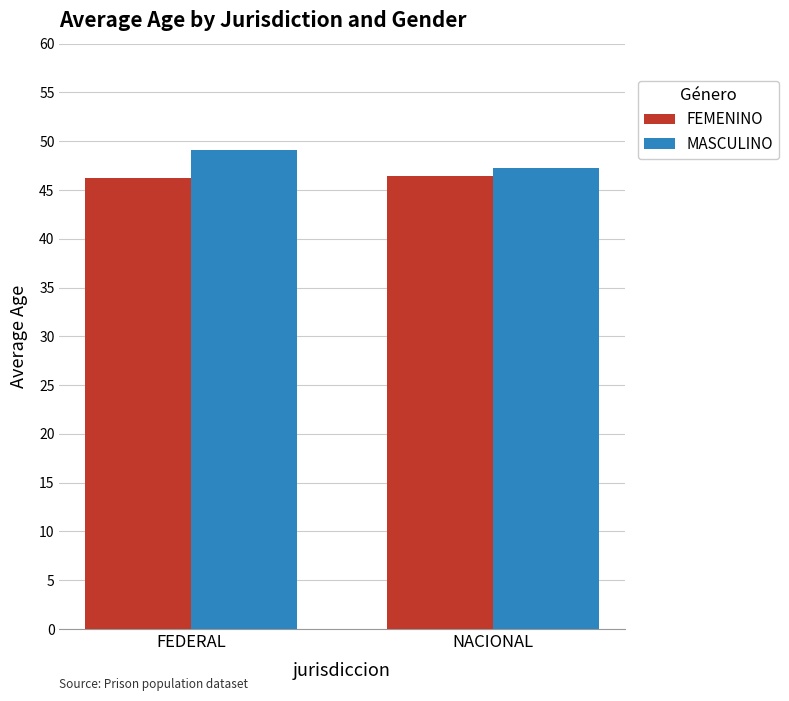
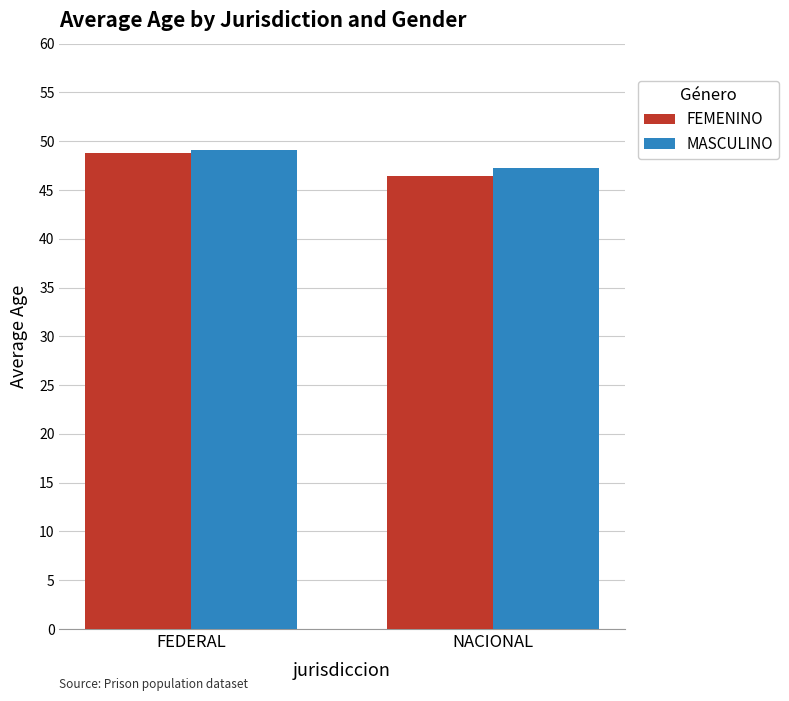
  {
    "FEMENINO": {
-     "FEDERAL": 46,
+     "FEDERAL": 49,
      "NACIONAL": 46
    },
    "MASCULINO": {
      "FEDERAL": 49,
      "NACIONAL": 47
    }
  }
